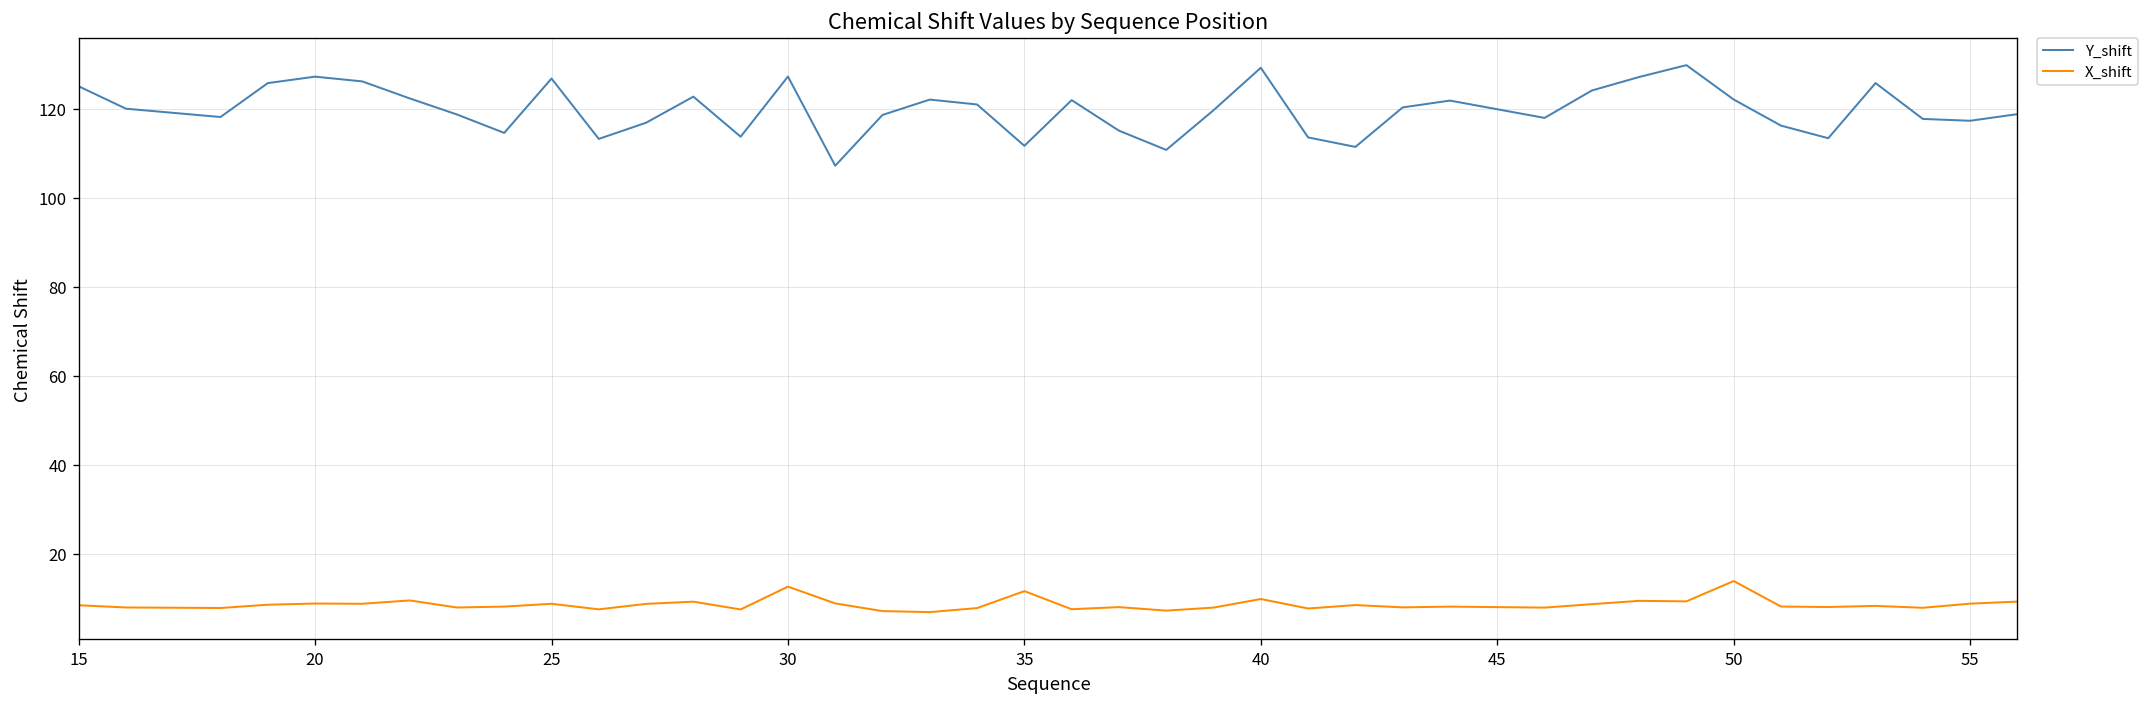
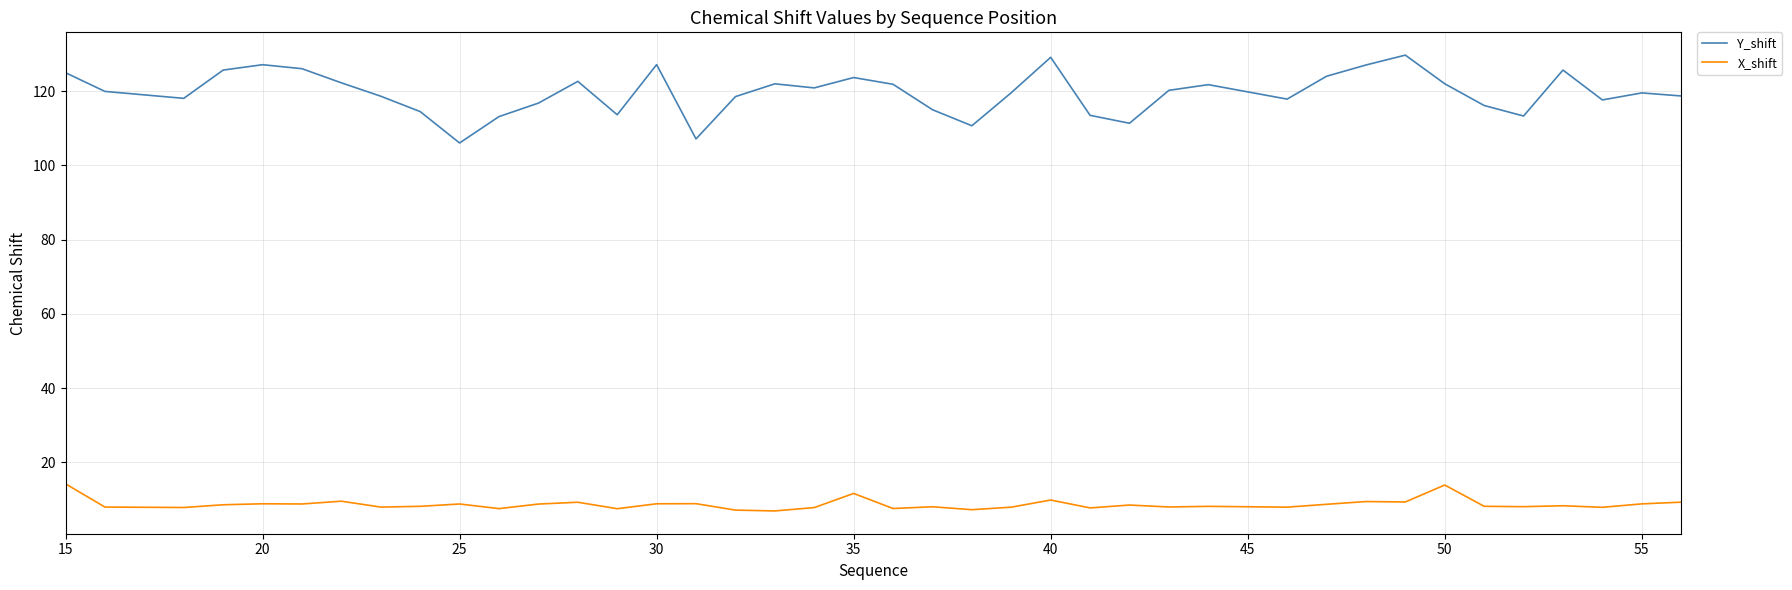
  {
    "Y_shift": {
      "15": 125,
      "20": 127,
-     "25": 127,
+     "25": 106,
      "30": 127,
-     "35": 112,
+     "35": 124,
      "40": 129,
      "50": 122,
-     "55": 117
+     "55": 120
    },
    "X_shift": {
-     "15": 8,
+     "15": 14,
      "20": 9,
      "25": 9,
-     "30": 13,
+     "30": 9,
      "35": 12,
      "40": 10,
      "50": 14,
      "55": 9
    }
  }
